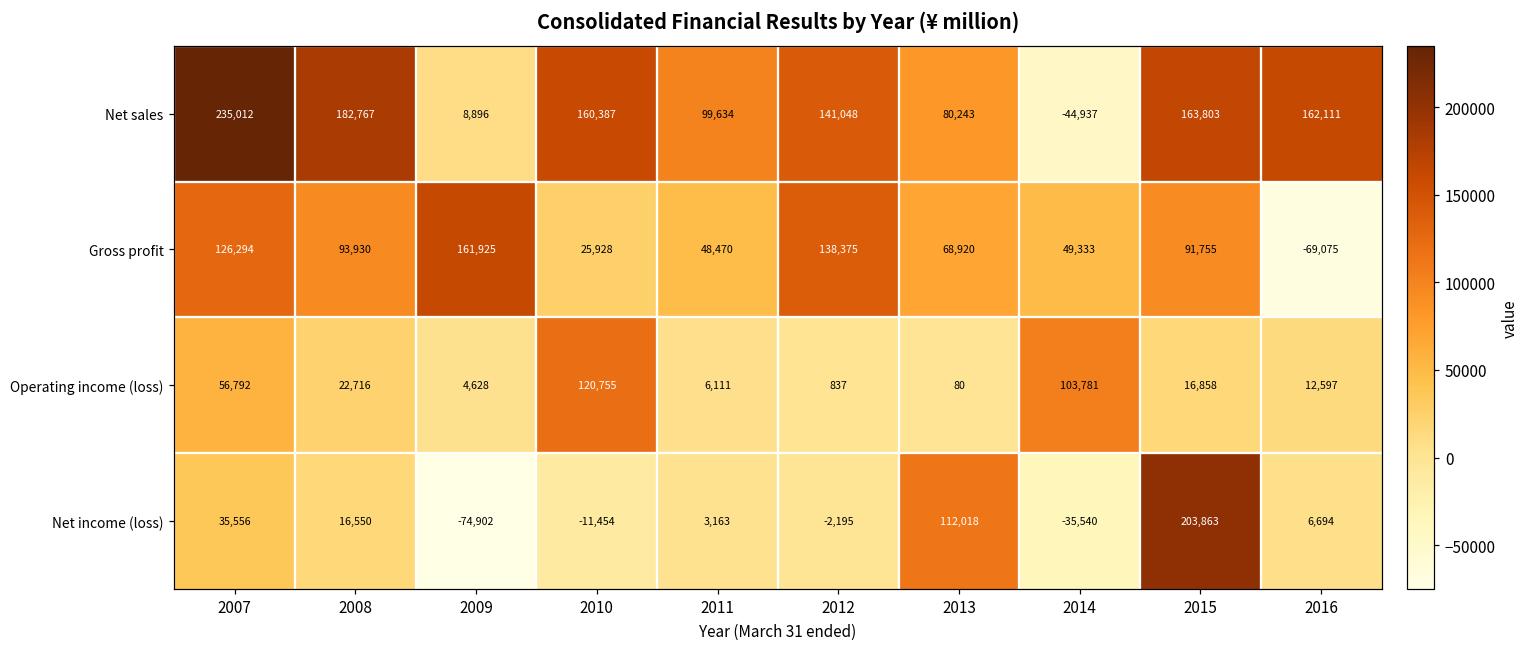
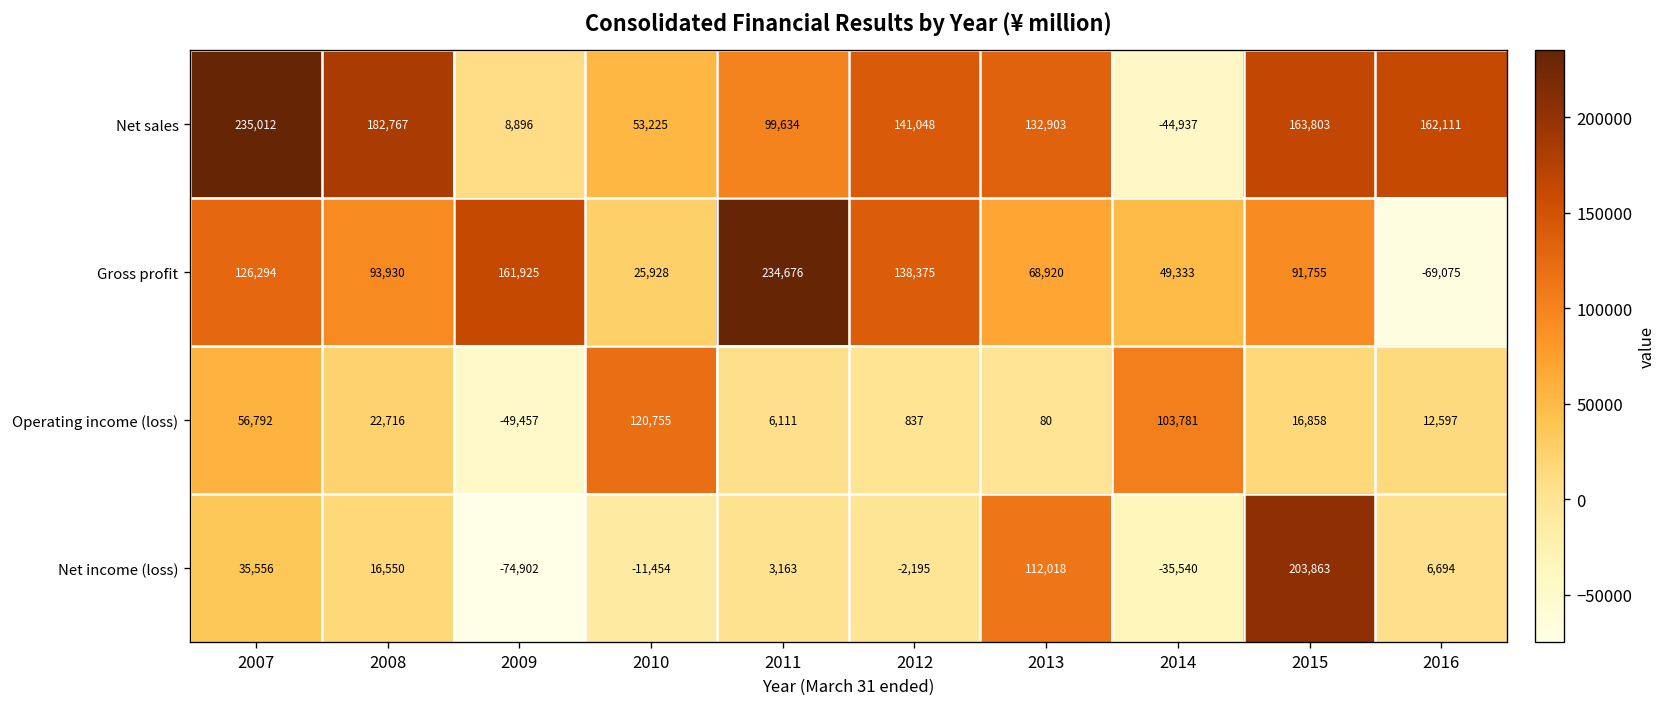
  {
    "Net sales": {
      "2007": "235,012",
      "2008": "182,767",
      "2009": "8,896",
-     "2010": "160,387",
+     "2010": "53,225",
      "2011": "99,634",
      "2012": "141,048",
-     "2013": "80,243",
+     "2013": "132,903",
      "2014": "-44,937",
      "2015": "163,803",
      "2016": "162,111"
    },
    "Gross profit": {
      "2007": "126,294",
      "2008": "93,930",
      "2009": "161,925",
      "2010": "25,928",
-     "2011": "48,470",
+     "2011": "234,676",
      "2012": "138,375",
      "2013": "68,920",
      "2014": "49,333",
      "2015": "91,755",
      "2016": "-69,075"
    },
    "Operating income (loss)": {
      "2007": "56,792",
      "2008": "22,716",
-     "2009": "4,628",
+     "2009": "-49,457",
      "2010": "120,755",
      "2011": "6,111",
      "2012": "837",
      "2013": "80",
      "2014": "103,781",
      "2015": "16,858",
      "2016": "12,597"
    },
    "Net income (loss)": {
      "2007": "35,556",
      "2008": "16,550",
      "2009": "-74,902",
      "2010": "-11,454",
      "2011": "3,163",
      "2012": "-2,195",
      "2013": "112,018",
      "2014": "-35,540",
      "2015": "203,863",
      "2016": "6,694"
    }
  }
